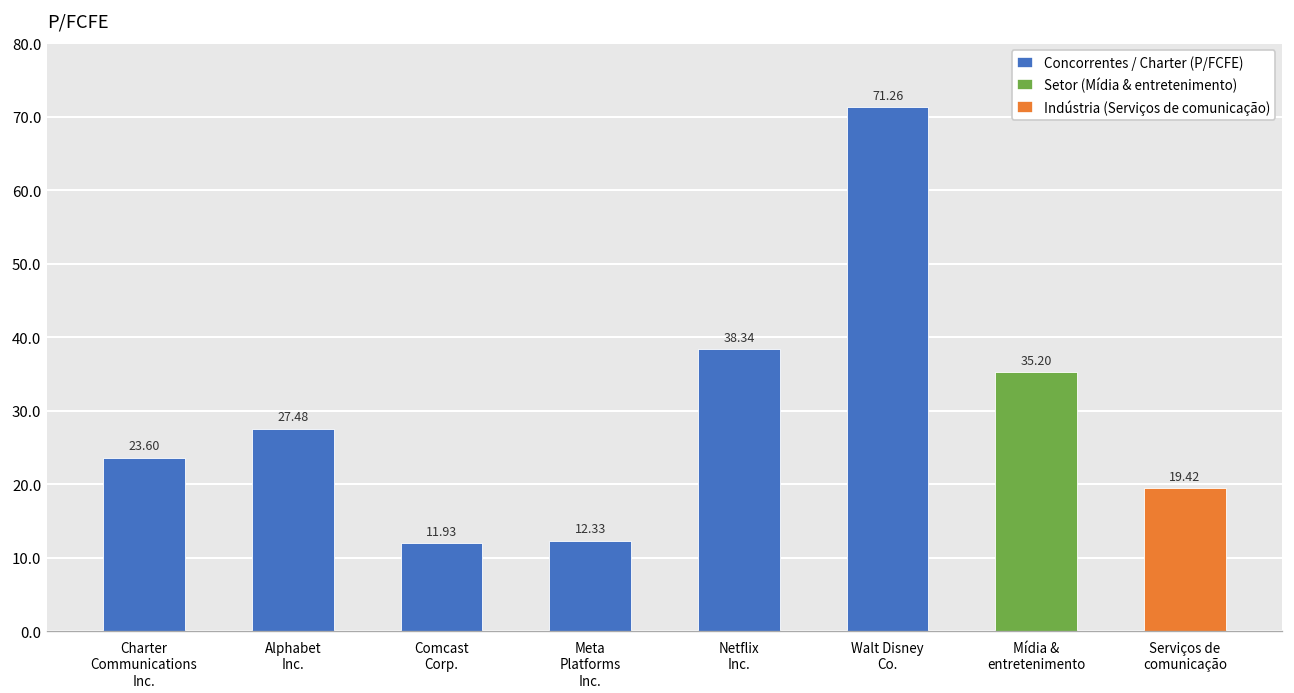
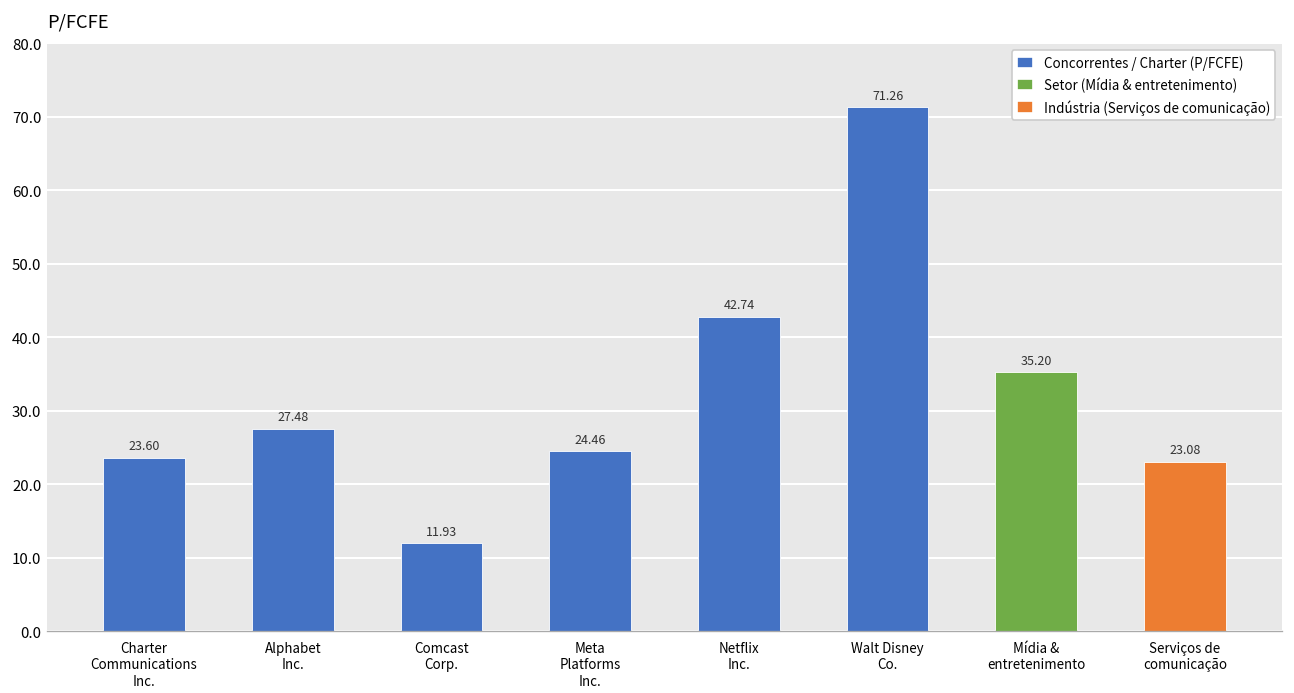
  {
    "Charter Communications Inc.": 23.60,
    "Alphabet Inc.": 27.48,
    "Comcast Corp.": 11.93,
-   "Meta Platforms Inc.": 12.33,
-   "Netflix Inc.": 38.34,
+   "Meta Platforms Inc.": 24.46,
+   "Netflix Inc.": 42.74,
    "Walt Disney Co.": 71.26,
    "Mídia & entretenimento": 35.20,
-   "Serviços de comunicação": 19.42
+   "Serviços de comunicação": 23.08
  }
